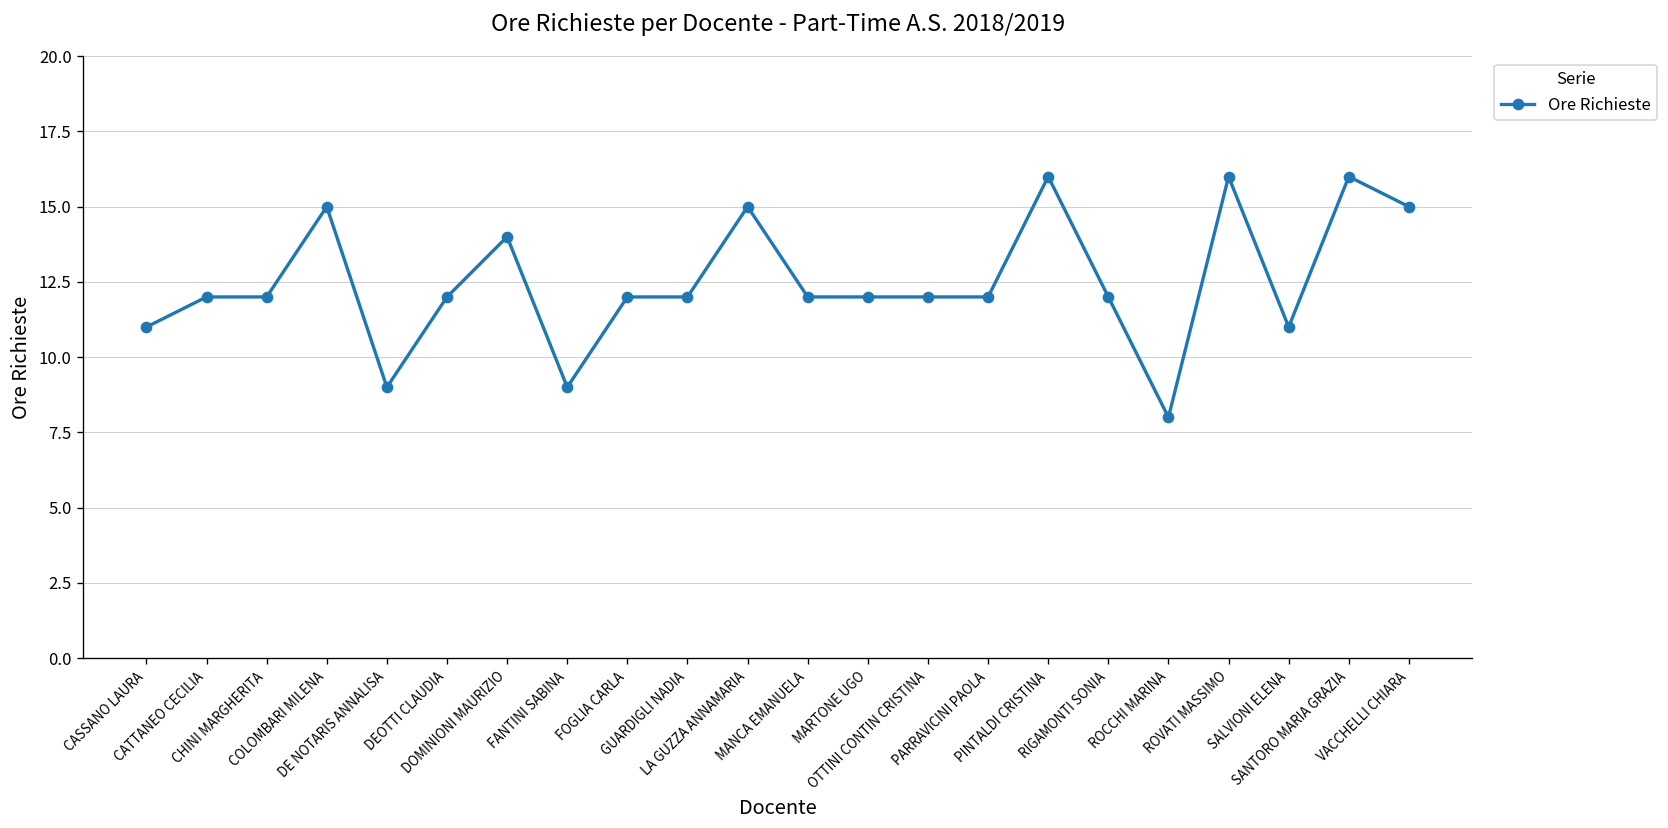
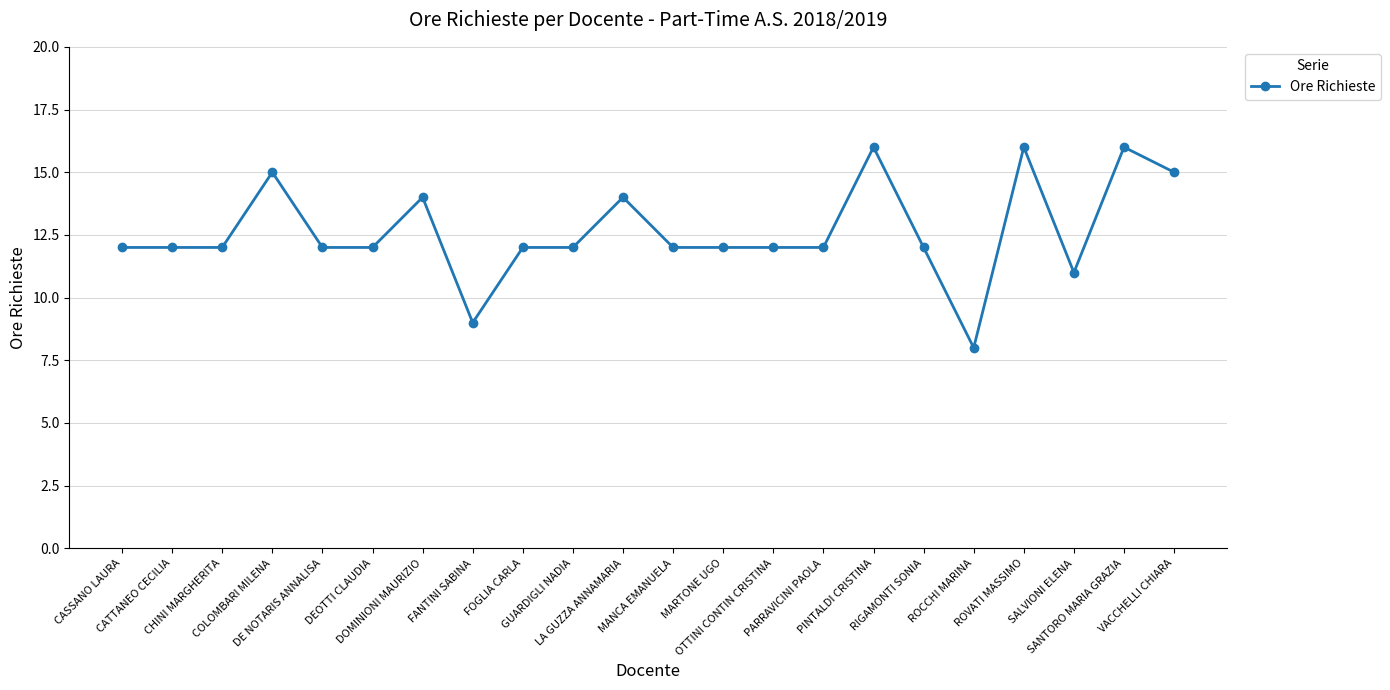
  {
-   "CASSANO LAURA": 11,
+   "CASSANO LAURA": 12,
    "CATTANEO CECILIA": 12,
    "CHINI MARGHERITA": 12,
    "COLOMBARI MILENA": 15,
-   "DE NOTARIS ANNALISA": 9,
+   "DE NOTARIS ANNALISA": 12,
    "DEOTTI CLAUDIA": 12,
    "DOMINIONI MAURIZIO": 14,
    "FANTINI SABINA": 9,
    "FOGLIA CARLA": 12,
    "GUARDIGLI NADIA": 12,
-   "LA GUZZA ANNAMARIA": 15,
+   "LA GUZZA ANNAMARIA": 14,
    "MANCA EMANUELA": 12,
    "MARTONE UGO": 12,
    "OTTINI CONTIN CRISTINA": 12,
    "PARRAVICINI PAOLA": 12,
    "PINTALDI CRISTINA": 16,
    "RIGAMONTI SONIA": 12,
    "ROCCHI MARINA": 8,
    "ROVATI MASSIMO": 16,
    "SALVIONI ELENA": 11,
    "SANTORO MARIA GRAZIA": 16,
    "VACCHELLI CHIARA": 15
  }
